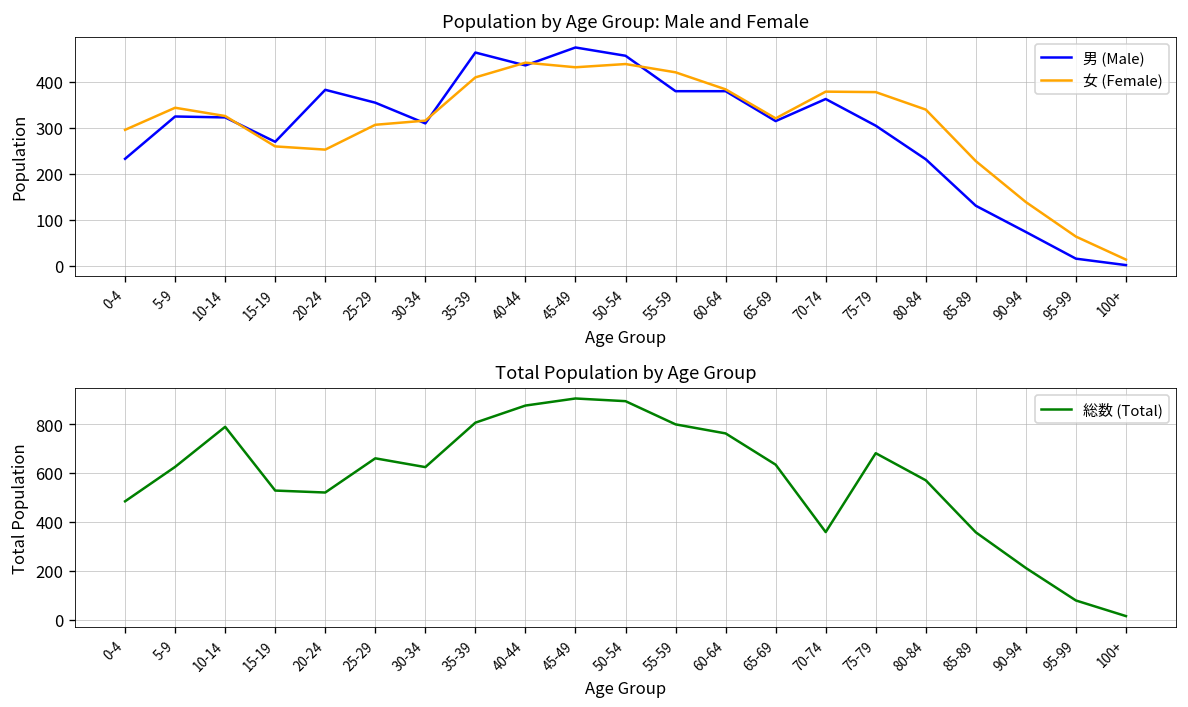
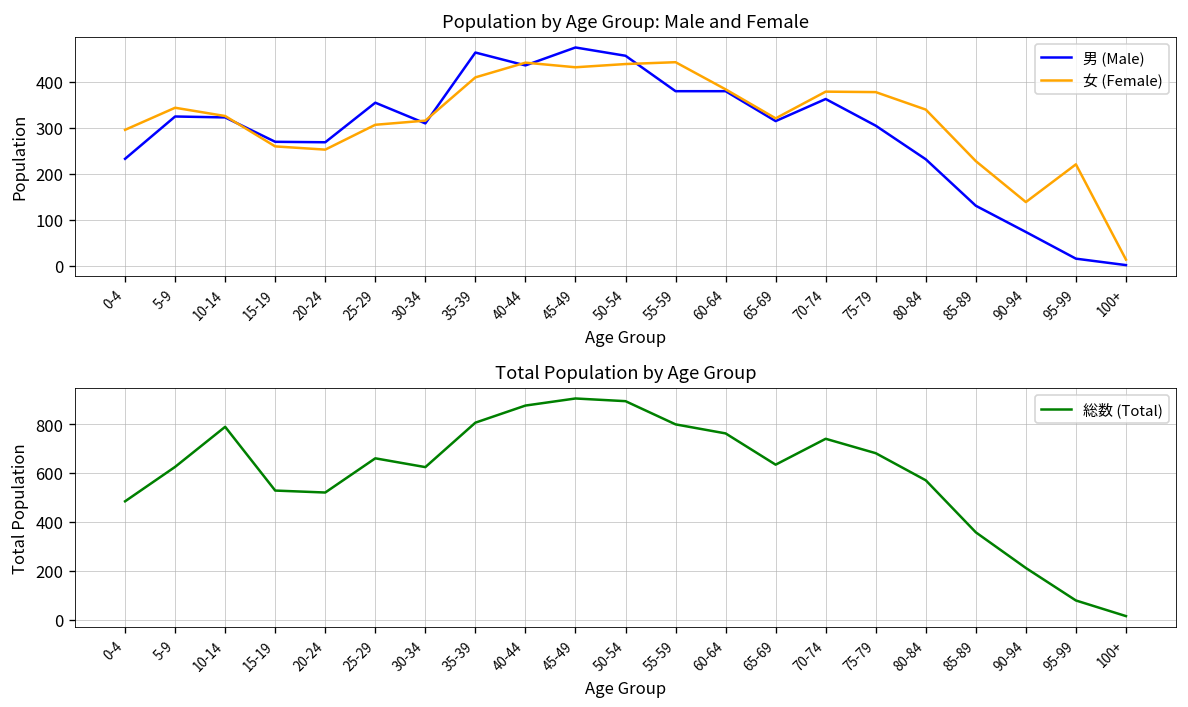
  {
    "Population by Age Group: Male and Female": {
      "男 (Male)": {
        "0-4": 230,
        "5-9": 320,
        "15-19": 270,
-       "20-24": 380,
+       "20-24": 270,
        "25-29": 350,
        "35-39": 460,
        "45-49": 470,
        "50-54": 460,
        "55-59": 380,
        "70-74": 360,
        "75-79": 300,
        "80-84": 230,
        "85-89": 130,
        "90-94": 70,
        "95-99": 20,
        "100+": 0
      },
      "女 (Female)": {
        "0-4": 300,
        "5-9": 340,
        "15-19": 260,
        "20-24": 250,
        "25-29": 310,
        "35-39": 410,
        "45-49": 430,
        "50-54": 440,
-       "55-59": 420,
+       "55-59": 440,
        "70-74": 380,
        "75-79": 380,
        "80-84": 340,
        "85-89": 230,
        "90-94": 140,
-       "95-99": 60,
+       "95-99": 220,
        "100+": 10
      }
    },
    "Total Population by Age Group": {
      "0-4": 480,
      "5-9": 630,
      "10-14": 790,
      "15-19": 530,
      "20-24": 520,
      "25-29": 660,
      "30-34": 620,
      "35-39": 810,
      "40-44": 880,
      "45-49": 910,
      "50-54": 890,
      "55-59": 800,
      "60-64": 760,
      "65-69": 630,
-     "70-74": 360,
+     "70-74": 740,
      "75-79": 680,
      "80-84": 570,
      "85-89": 360,
      "90-94": 210,
      "95-99": 80,
      "100+": 10
    }
  }
